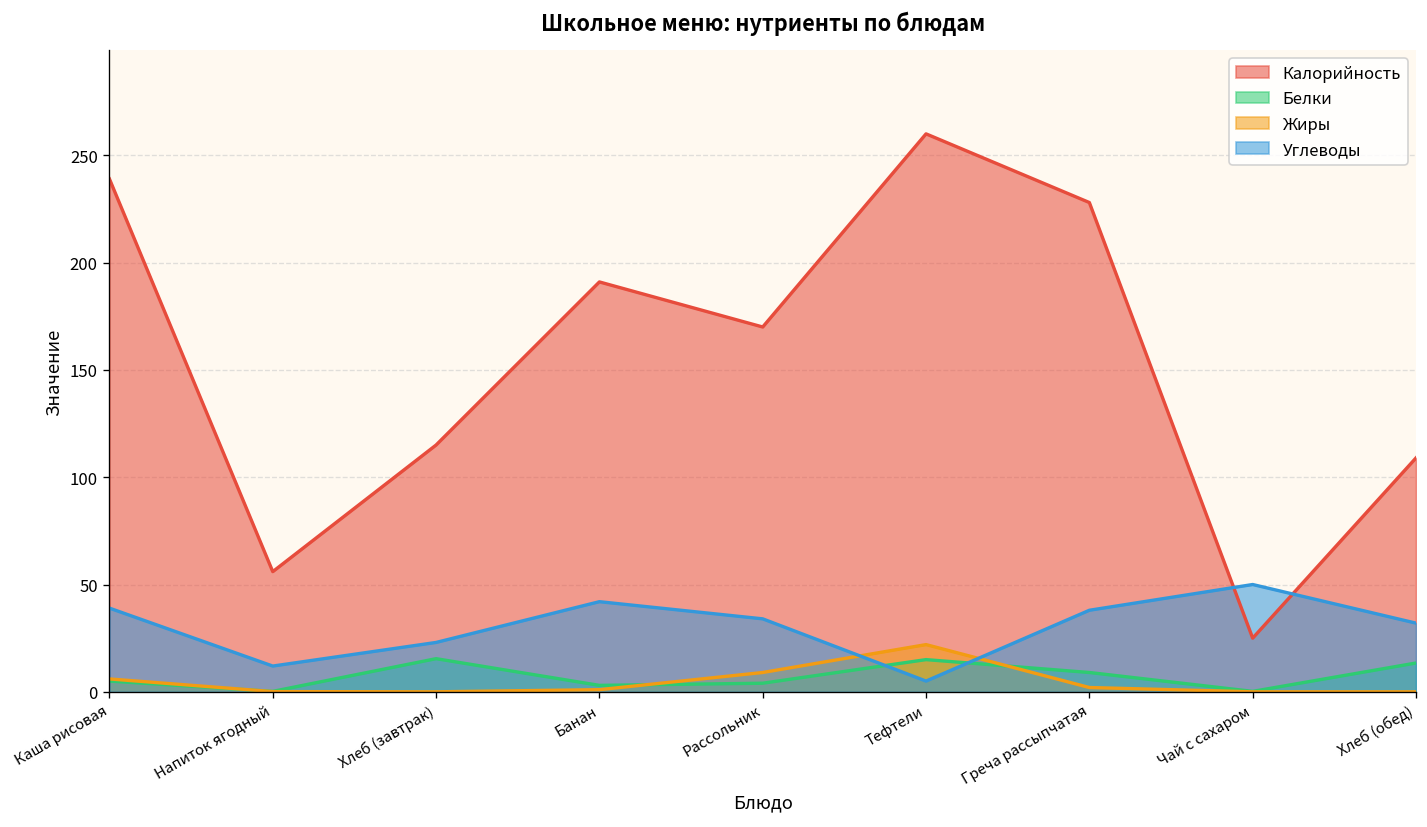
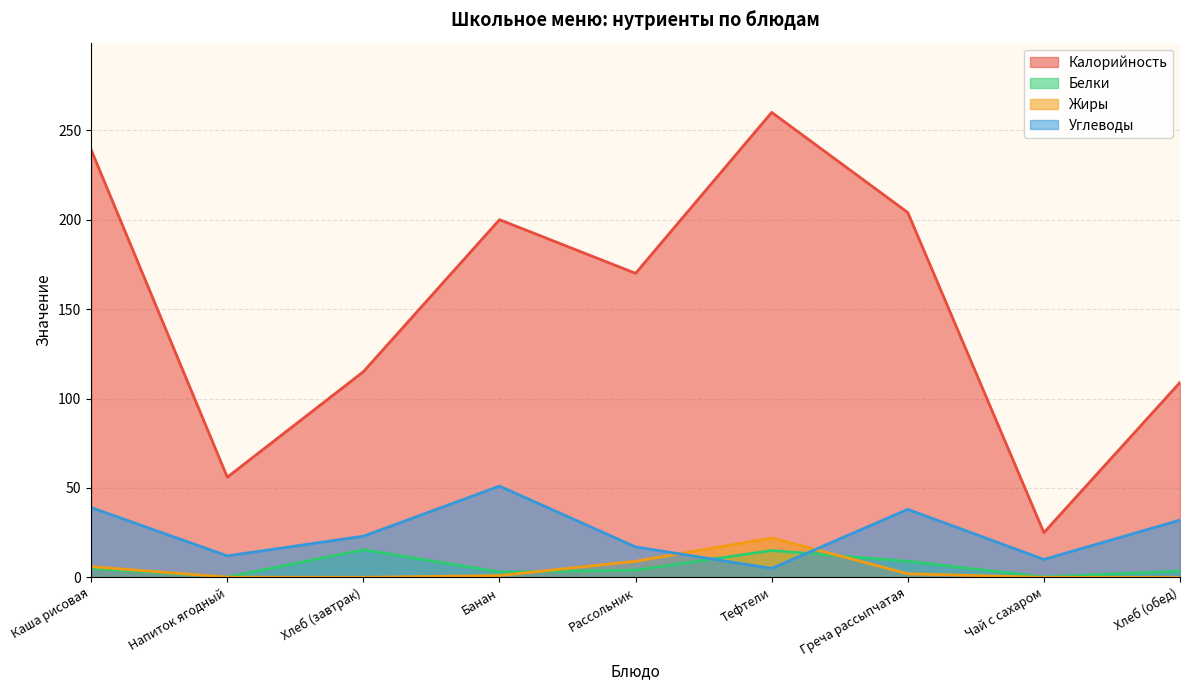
  {
    "Калорийность": {
      "Каша рисовая": 239,
      "Напиток ягодный": 56,
      "Хлеб (завтрак)": 115,
-     "Банан": 191,
+     "Банан": 200,
      "Рассольник": 170,
      "Тефтели": 260,
-     "Греча рассыпчатая": 228,
+     "Греча рассыпчатая": 204,
      "Чай с сахаром": 25,
      "Хлеб (обед)": 109
    },
    "Белки": {
      "Хлеб (завтрак)": 15,
      "Банан": 3,
      "Рассольник": 4,
      "Тефтели": 15,
      "Греча рассыпчатая": 9,
-     "Хлеб (обед)": 13
+     "Хлеб (обед)": 4
    },
    "Жиры": {
      "Хлеб (завтрак)": 0,
      "Банан": 1,
      "Рассольник": 9,
      "Тефтели": 22,
      "Греча рассыпчатая": 2,
      "Хлеб (обед)": 0
    },
    "Углеводы": {
      "Каша рисовая": 39,
      "Напиток ягодный": 12,
      "Хлеб (завтрак)": 23,
-     "Банан": 42,
-     "Рассольник": 34,
+     "Банан": 51,
+     "Рассольник": 17,
      "Тефтели": 5,
      "Греча рассыпчатая": 38,
-     "Чай с сахаром": 50,
+     "Чай с сахаром": 10,
      "Хлеб (обед)": 32
    }
  }
